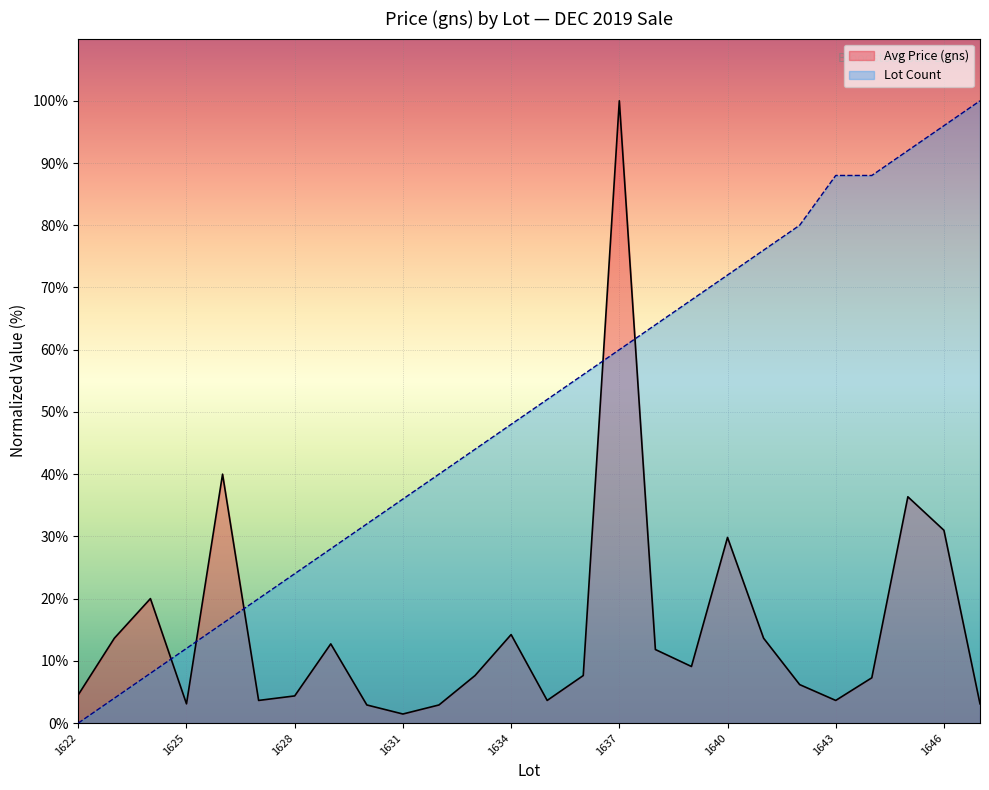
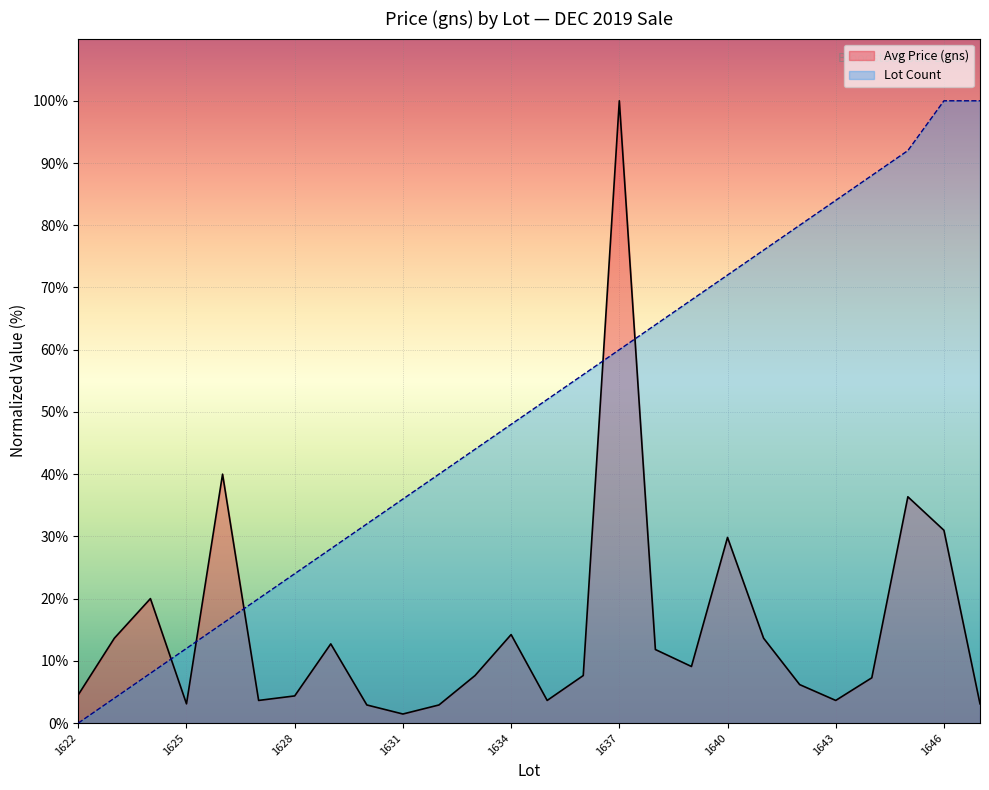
  {
    "Avg Price (gns)": {
      "1622": "5%",
      "1625": "3%",
      "1628": "4%",
      "1631": "1%",
      "1634": "14%",
      "1637": "100%",
      "1640": "30%",
      "1643": "4%",
      "1646": "31%"
    },
    "Lot Count": {
      "1622": "0%",
      "1625": "12%",
      "1628": "24%",
      "1631": "36%",
      "1634": "48%",
      "1637": "60%",
      "1640": "72%",
-     "1643": "88%",
-     "1646": "96%"
+     "1643": "84%",
+     "1646": "100%"
    }
  }
